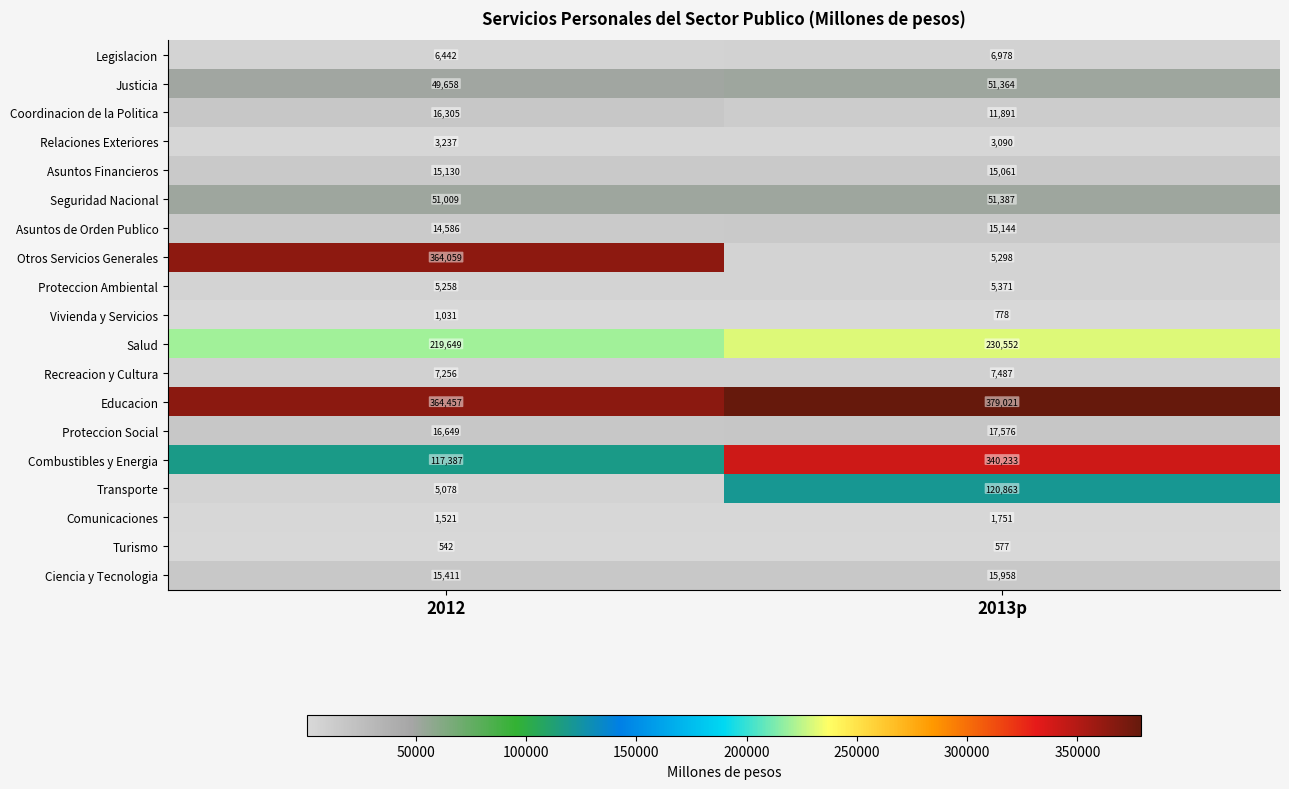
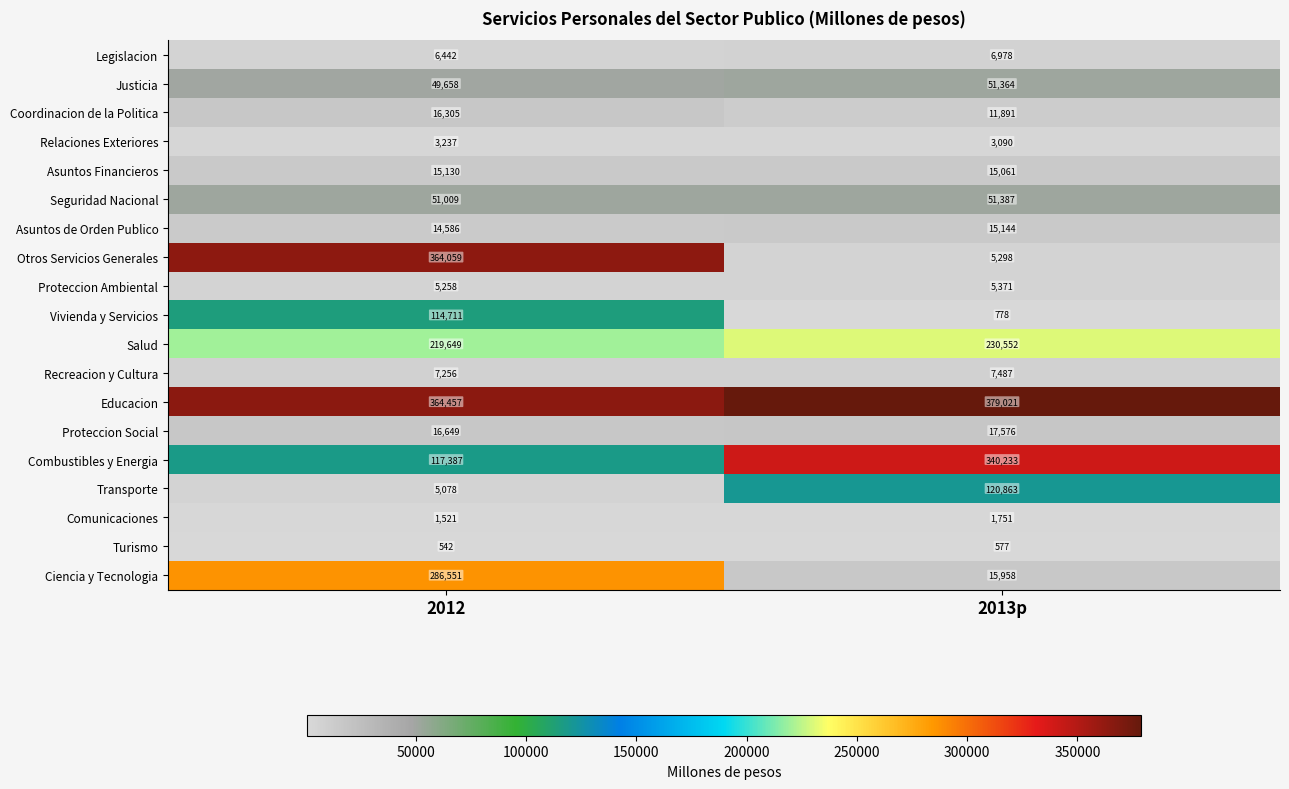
  {
    "Vivienda y Servicios": {
-     "2012": "1,031"
+     "2012": "114,711"
    },
    "Ciencia y Tecnologia": {
-     "2012": "15,411"
+     "2012": "286,551"
    }
  }
